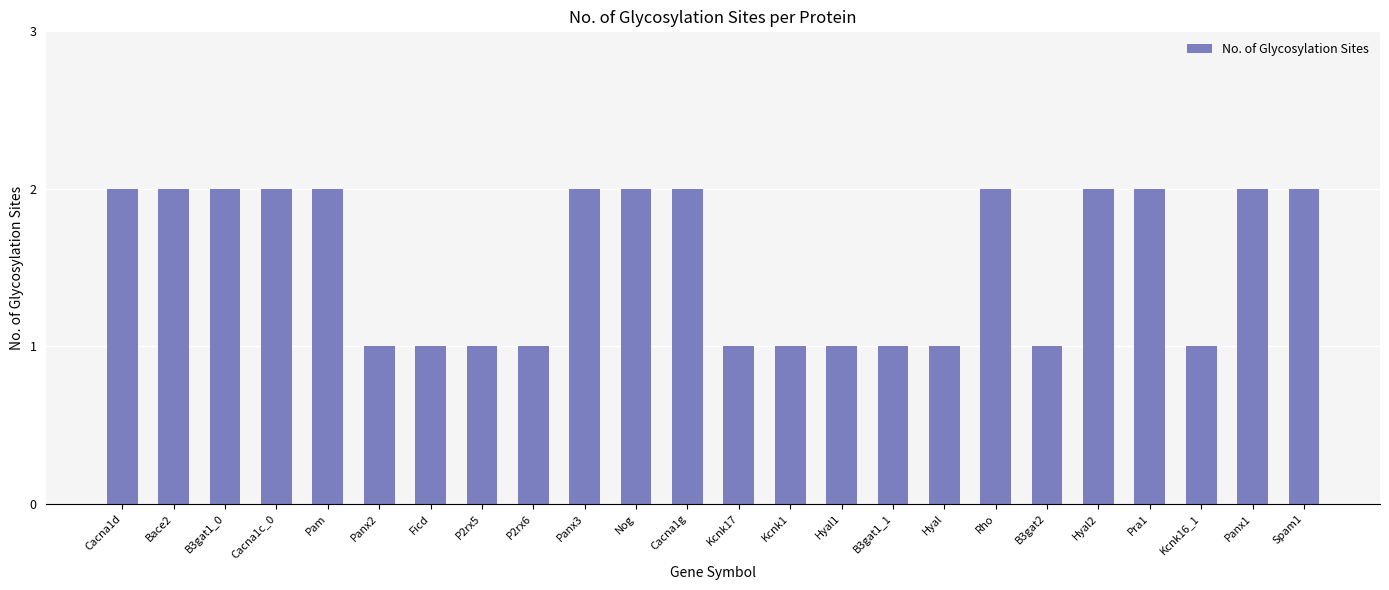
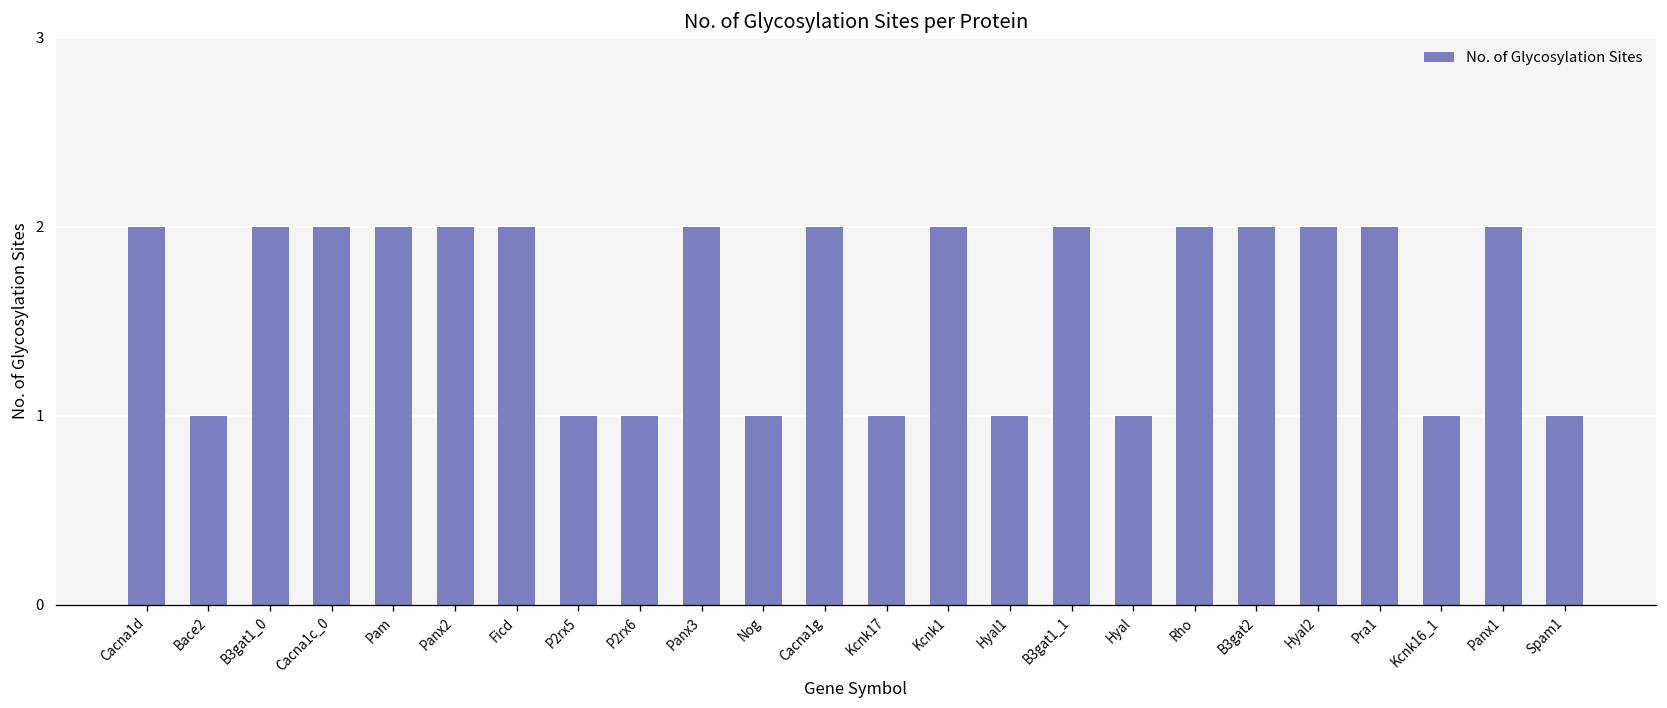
  {
    "Cacna1d": 2,
-   "Bace2": 2,
+   "Bace2": 1,
    "B3gat1_0": 2,
    "Cacna1c_0": 2,
    "Pam": 2,
-   "Panx2": 1,
-   "Ficd": 1,
+   "Panx2": 2,
+   "Ficd": 2,
    "P2rx5": 1,
    "P2rx6": 1,
    "Panx3": 2,
-   "Nog": 2,
+   "Nog": 1,
    "Cacna1g": 2,
    "Kcnk17": 1,
-   "Kcnk1": 1,
+   "Kcnk1": 2,
    "Hyal1": 1,
-   "B3gat1_1": 1,
+   "B3gat1_1": 2,
    "Hyal": 1,
    "Rho": 2,
-   "B3gat2": 1,
+   "B3gat2": 2,
    "Hyal2": 2,
    "Pra1": 2,
    "Kcnk16_1": 1,
    "Panx1": 2,
-   "Spam1": 2
+   "Spam1": 1
  }
